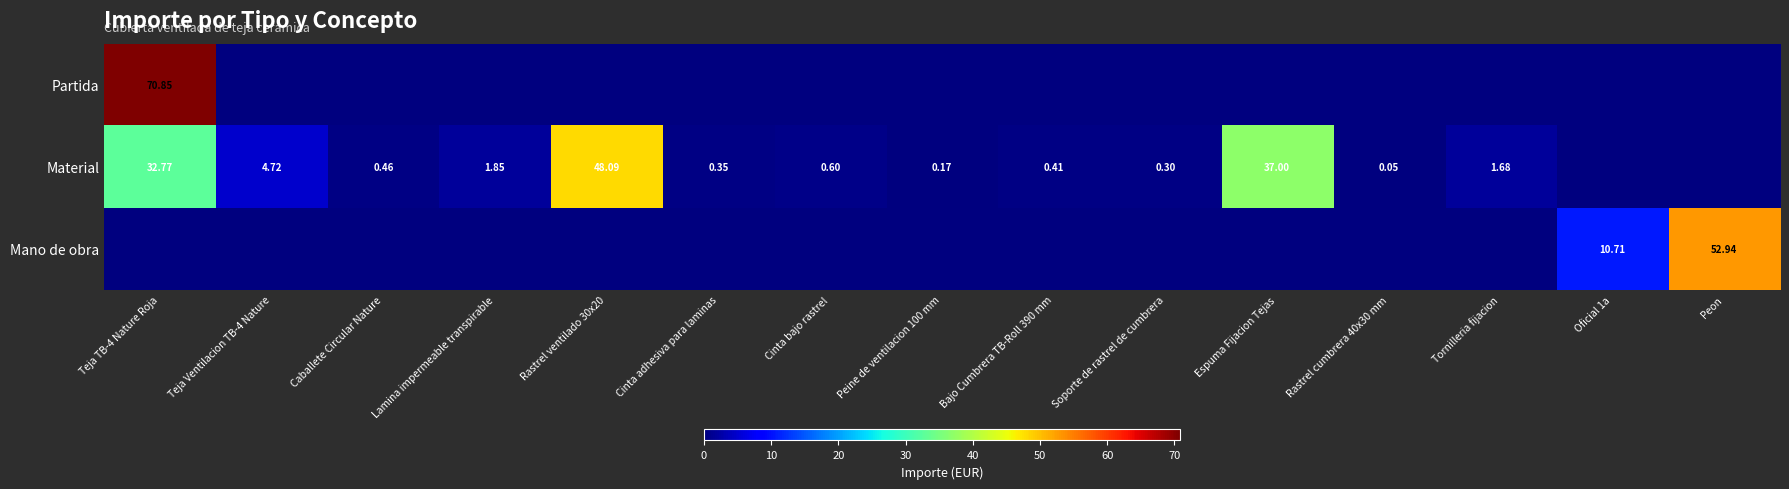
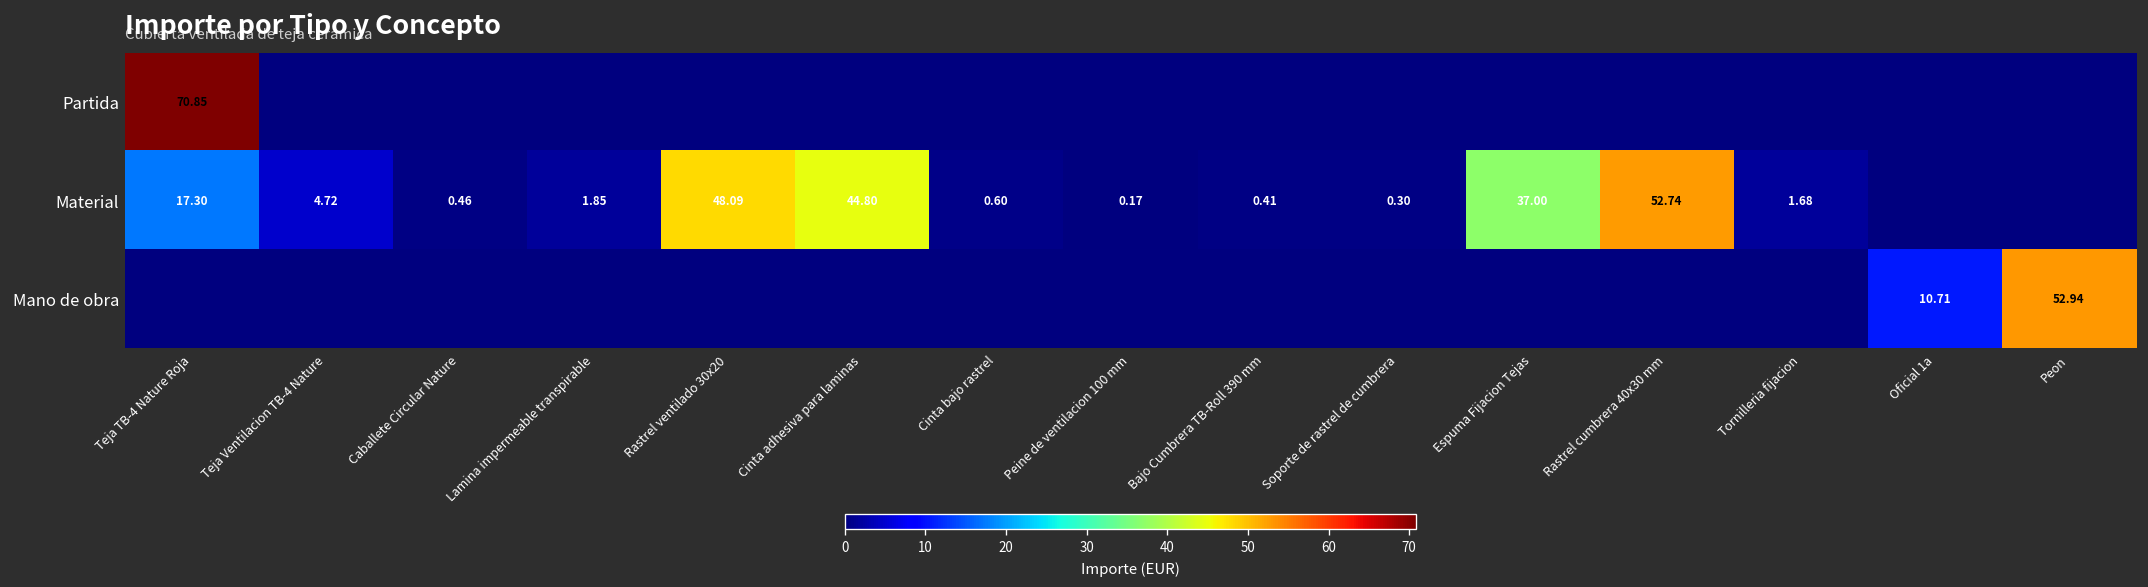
  {
    "Partida": {
      "Teja TB-4 Nature Roja": 70.85
    },
    "Material": {
-     "Teja TB-4 Nature Roja": 32.77,
+     "Teja TB-4 Nature Roja": 17.30,
      "Teja Ventilacion TB-4 Nature": 4.72,
      "Caballete Circular Nature": 0.46,
      "Lamina impermeable transpirable": 1.85,
      "Rastrel ventilado 30x20": 48.09,
-     "Cinta adhesiva para laminas": 0.35,
+     "Cinta adhesiva para laminas": 44.80,
      "Cinta bajo rastrel": 0.60,
      "Peine de ventilacion 100 mm": 0.17,
      "Bajo Cumbrera TB-Roll 390 mm": 0.41,
      "Soporte de rastrel de cumbrera": 0.30,
      "Espuma Fijacion Tejas": 37.00,
-     "Rastrel cumbrera 40x30 mm": 0.05,
+     "Rastrel cumbrera 40x30 mm": 52.74,
      "Tornilleria fijacion": 1.68
    },
    "Mano de obra": {
      "Oficial 1a": 10.71,
      "Peon": 52.94
    }
  }
